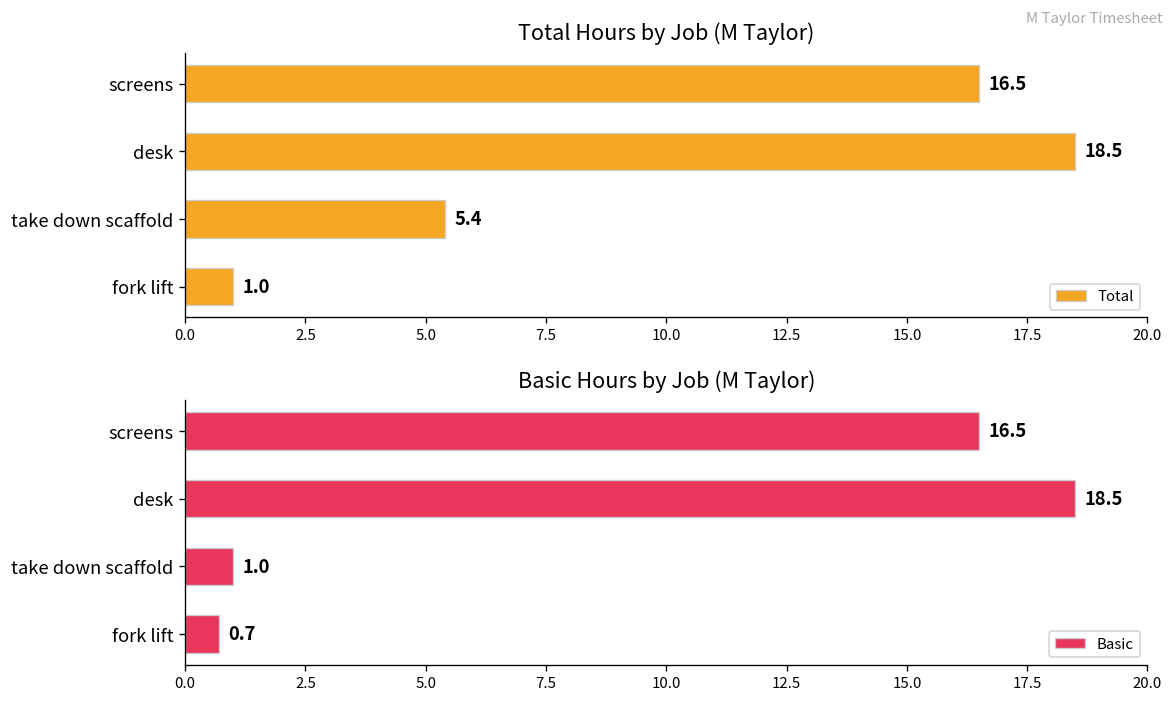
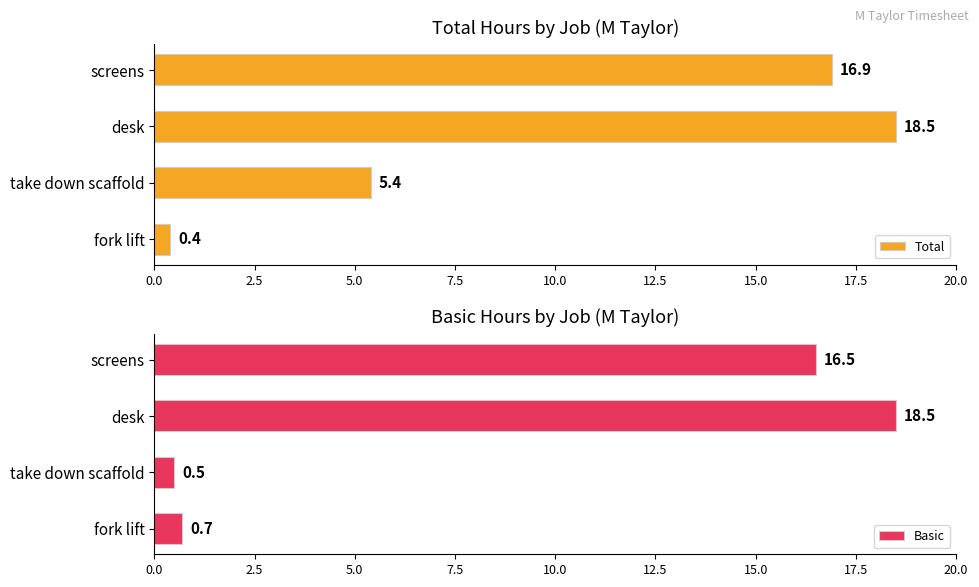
  {
    "Total Hours by Job (M Taylor)": {
-     "screens": 16.5,
+     "screens": 16.9,
      "desk": 18.5,
      "take down scaffold": 5.4,
-     "fork lift": 1.0
+     "fork lift": 0.4
    },
    "Basic Hours by Job (M Taylor)": {
      "screens": 16.5,
      "desk": 18.5,
-     "take down scaffold": 1.0,
+     "take down scaffold": 0.5,
      "fork lift": 0.7
    }
  }
